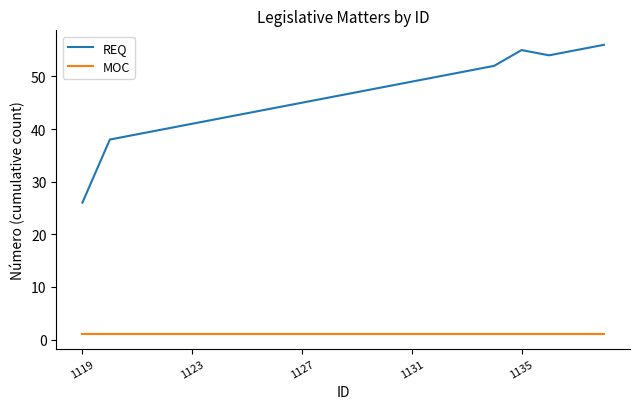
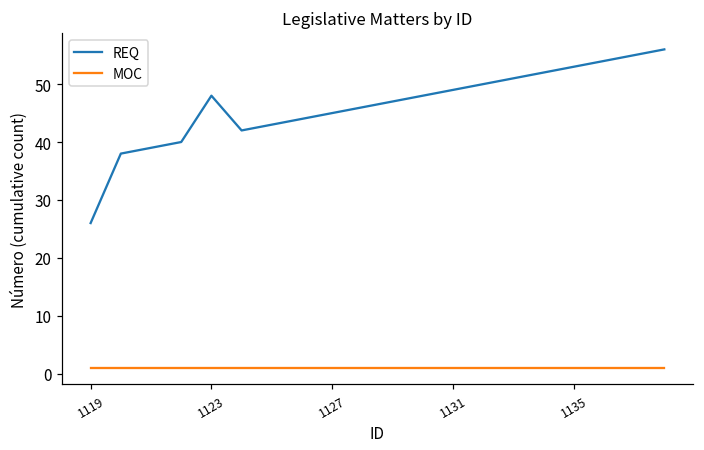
  {
    "REQ": {
      "1119": 26,
-     "1123": 41,
+     "1123": 48,
      "1127": 45,
      "1131": 49,
-     "1135": 55
+     "1135": 53
    },
    "MOC": {
      "1119": 1,
      "1123": 1,
      "1127": 1,
      "1131": 1,
      "1135": 1
    }
  }
